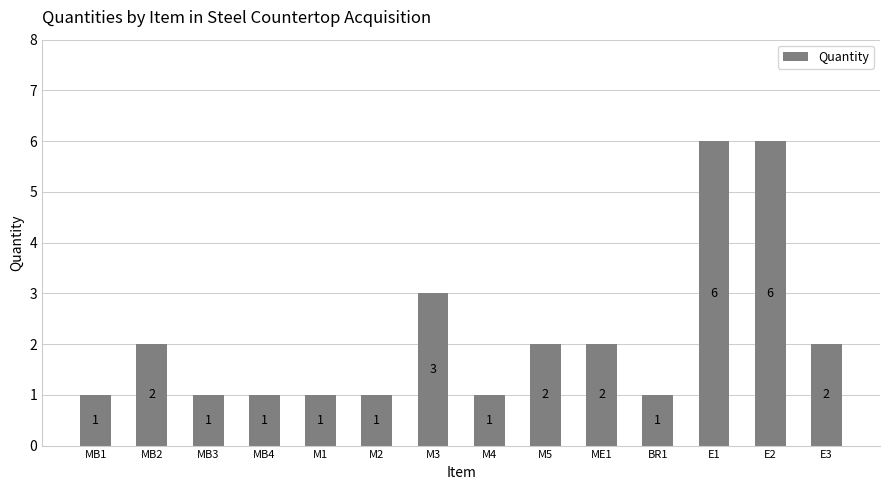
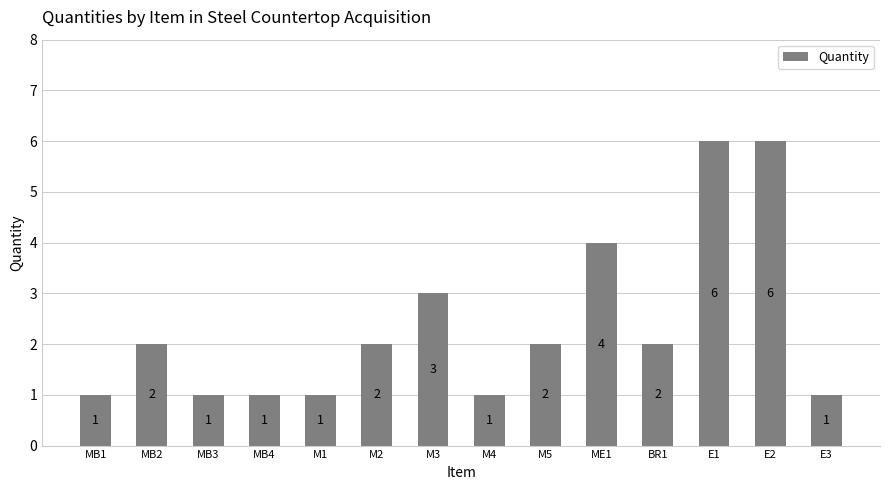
  {
    "MB1": 1,
    "MB2": 2,
    "MB3": 1,
    "MB4": 1,
    "M1": 1,
-   "M2": 1,
+   "M2": 2,
    "M3": 3,
    "M4": 1,
    "M5": 2,
-   "ME1": 2,
-   "BR1": 1,
+   "ME1": 4,
+   "BR1": 2,
    "E1": 6,
    "E2": 6,
-   "E3": 2
+   "E3": 1
  }
